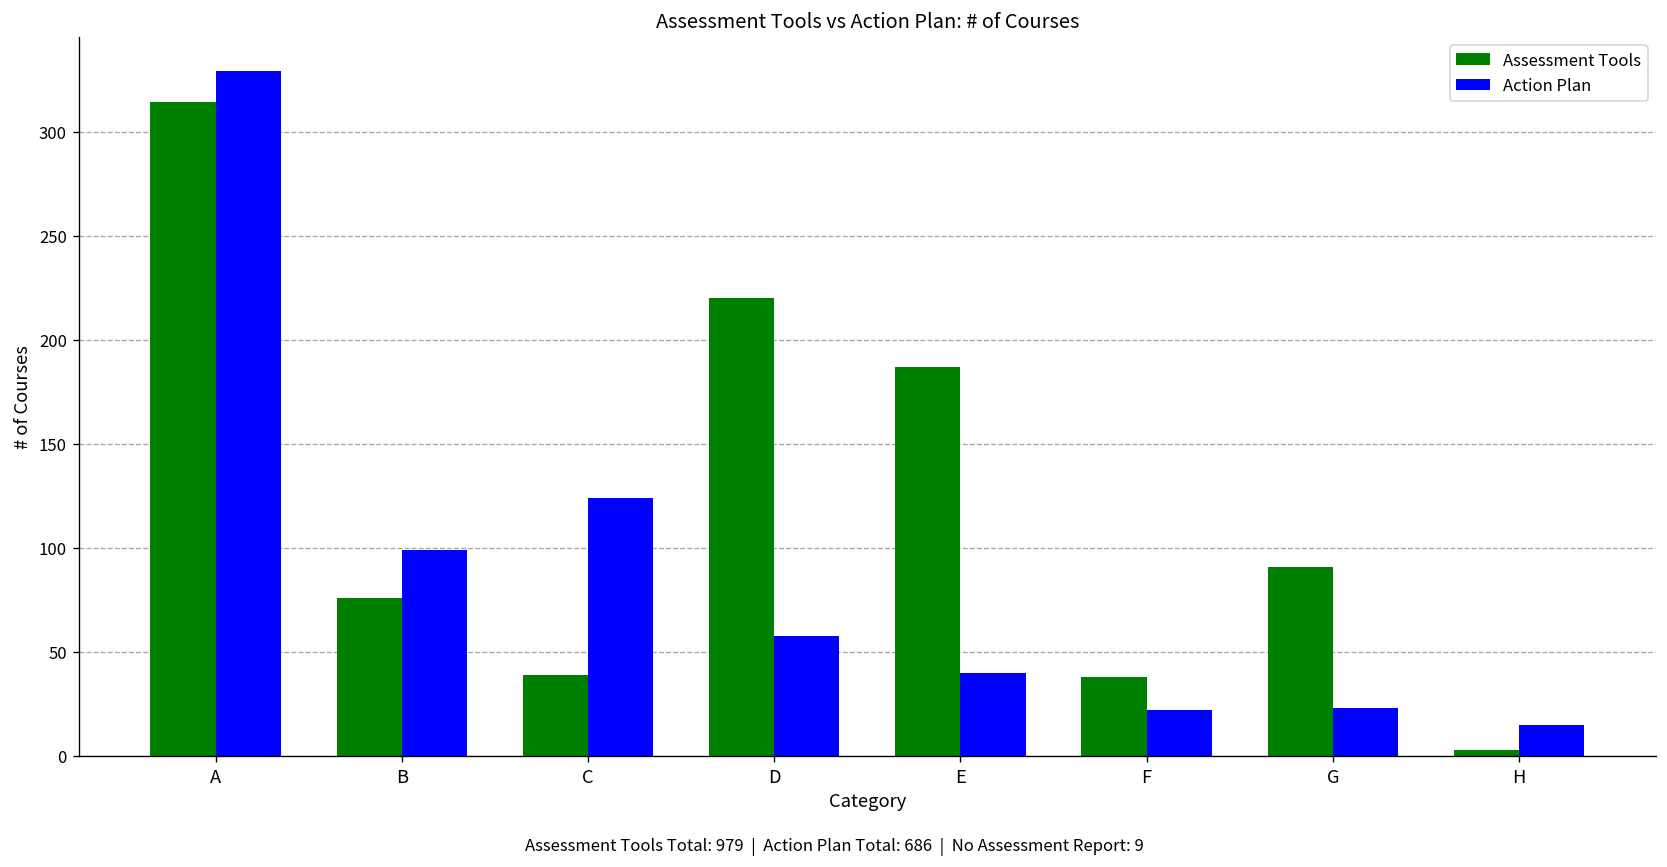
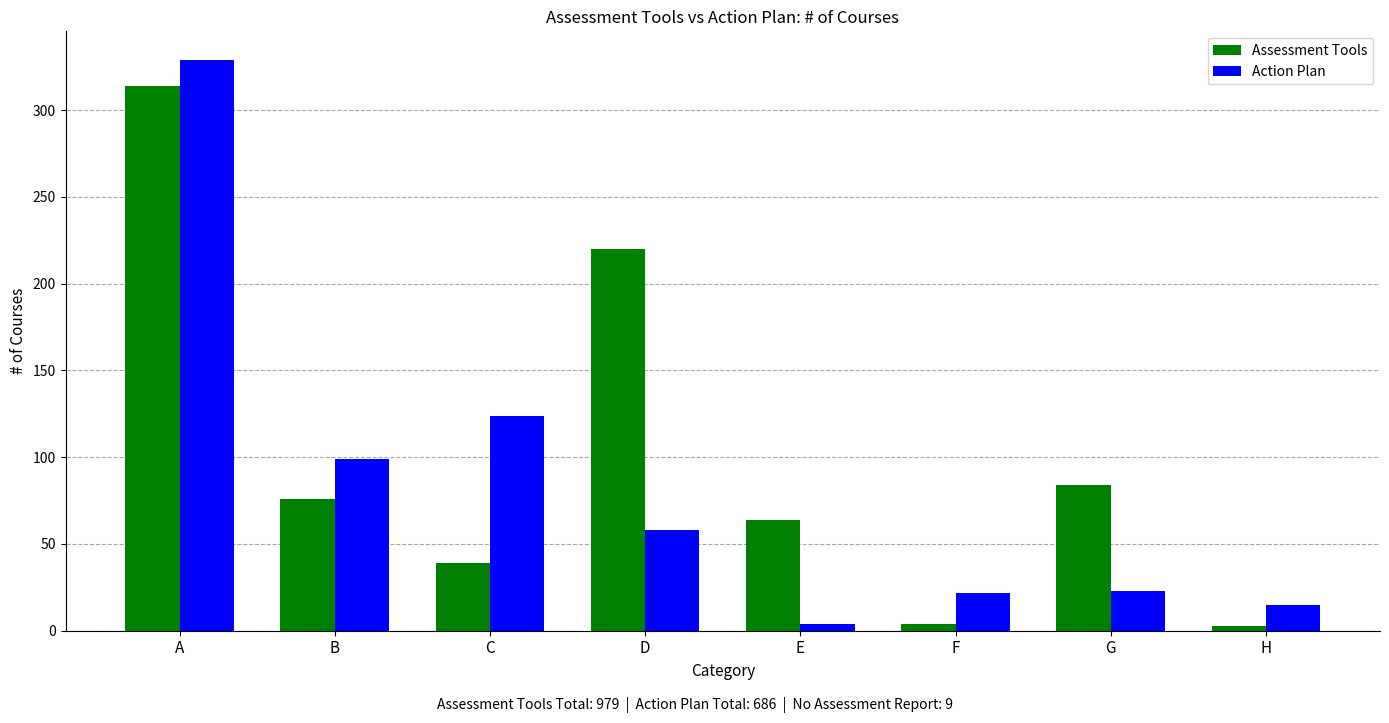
  {
    "Assessment Tools": {
      "A": 314,
      "B": 76,
      "C": 39,
      "D": 220,
-     "E": 187,
-     "F": 38,
-     "G": 91,
+     "E": 64,
+     "F": 4,
+     "G": 84,
      "H": 3
    },
    "Action Plan": {
      "A": 329,
      "B": 99,
      "C": 124,
      "D": 58,
-     "E": 40,
+     "E": 4,
      "F": 22,
      "G": 23,
      "H": 15
    }
  }
